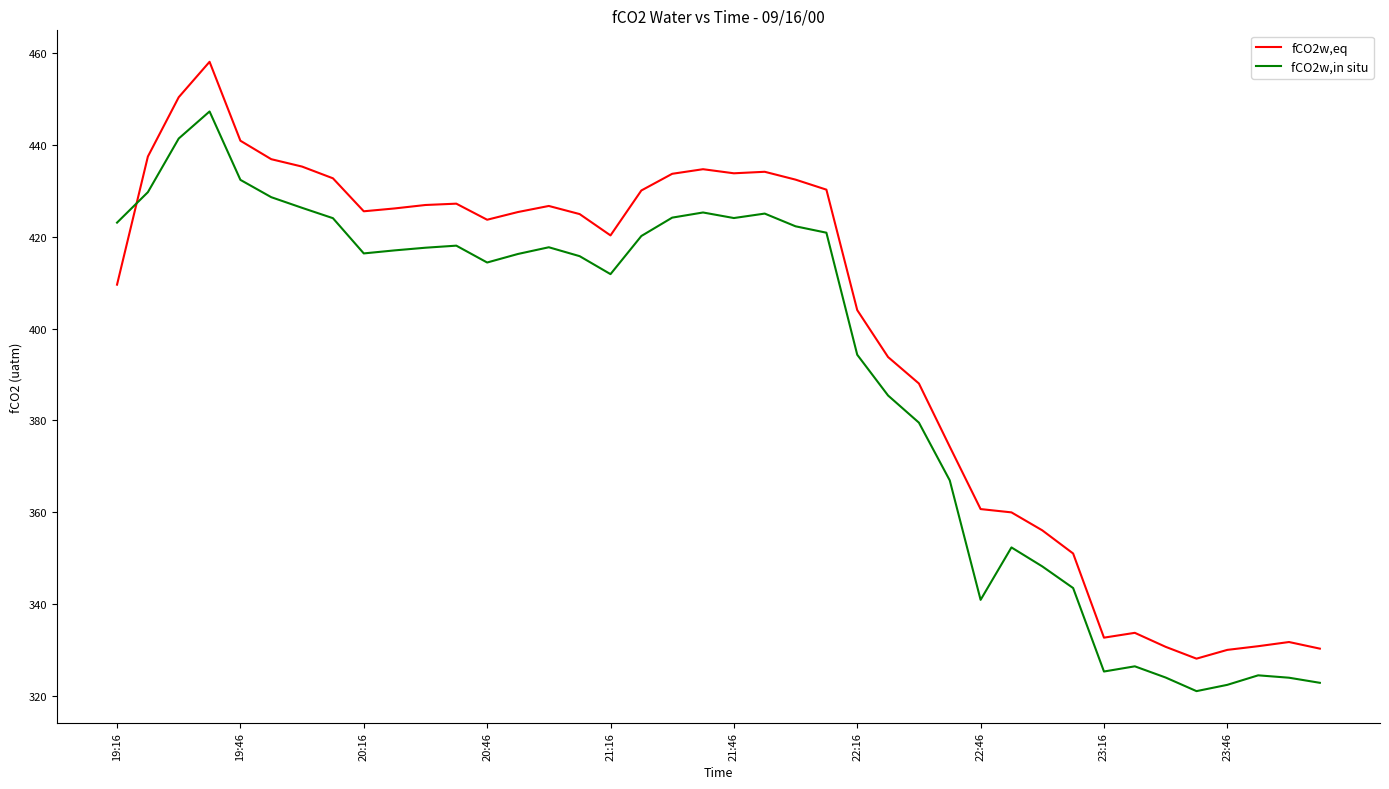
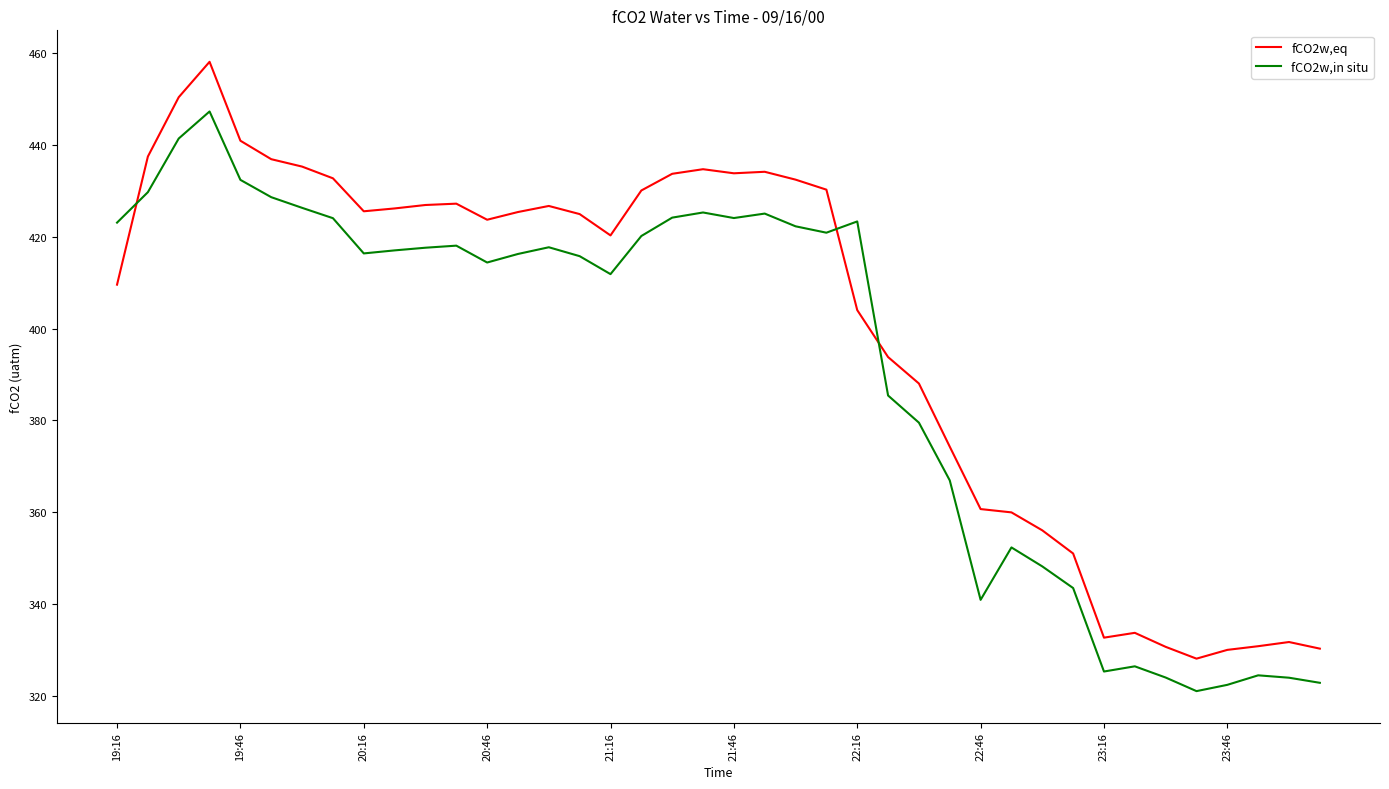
  {
    "fCO2w,eq": {
      "19:16": 410,
      "19:46": 441,
      "20:16": 426,
      "20:46": 424,
      "21:16": 420,
      "21:46": 434,
      "22:16": 404,
      "22:46": 361,
      "23:16": 333,
      "23:46": 330
    },
    "fCO2w,in situ": {
      "19:16": 423,
      "19:46": 432,
      "20:16": 416,
      "20:46": 414,
      "21:16": 412,
      "21:46": 424,
-     "22:16": 394,
+     "22:16": 423,
      "22:46": 341,
      "23:16": 325,
      "23:46": 322
    }
  }
